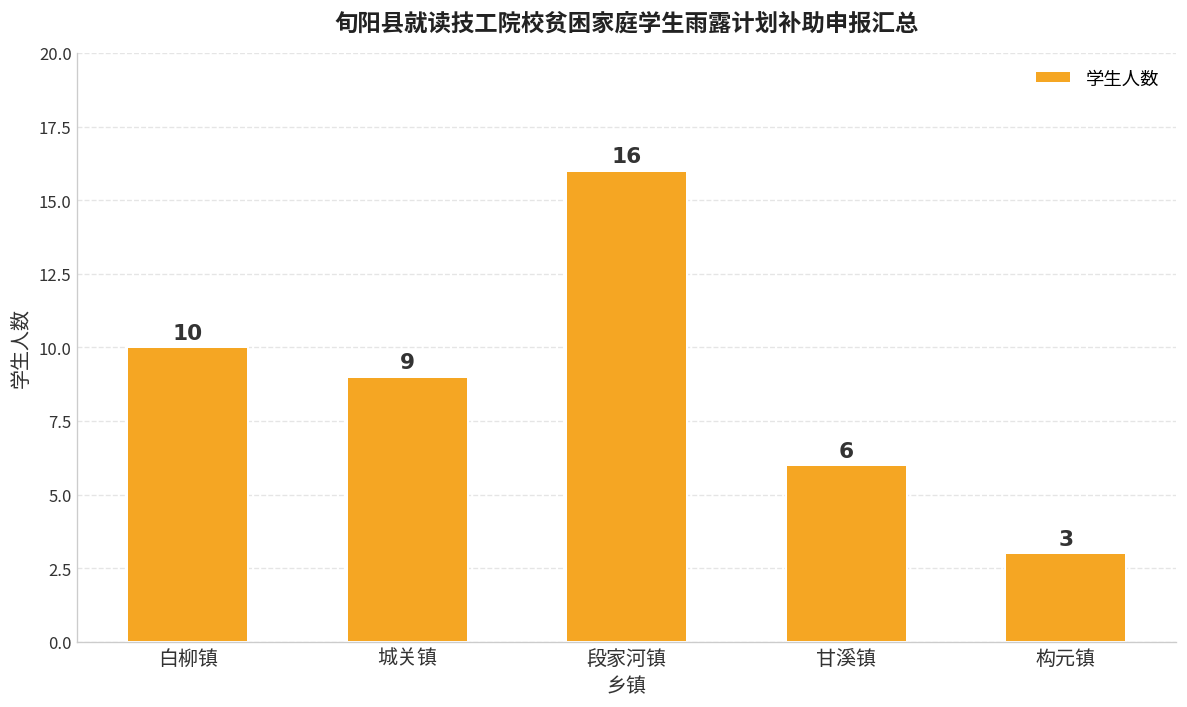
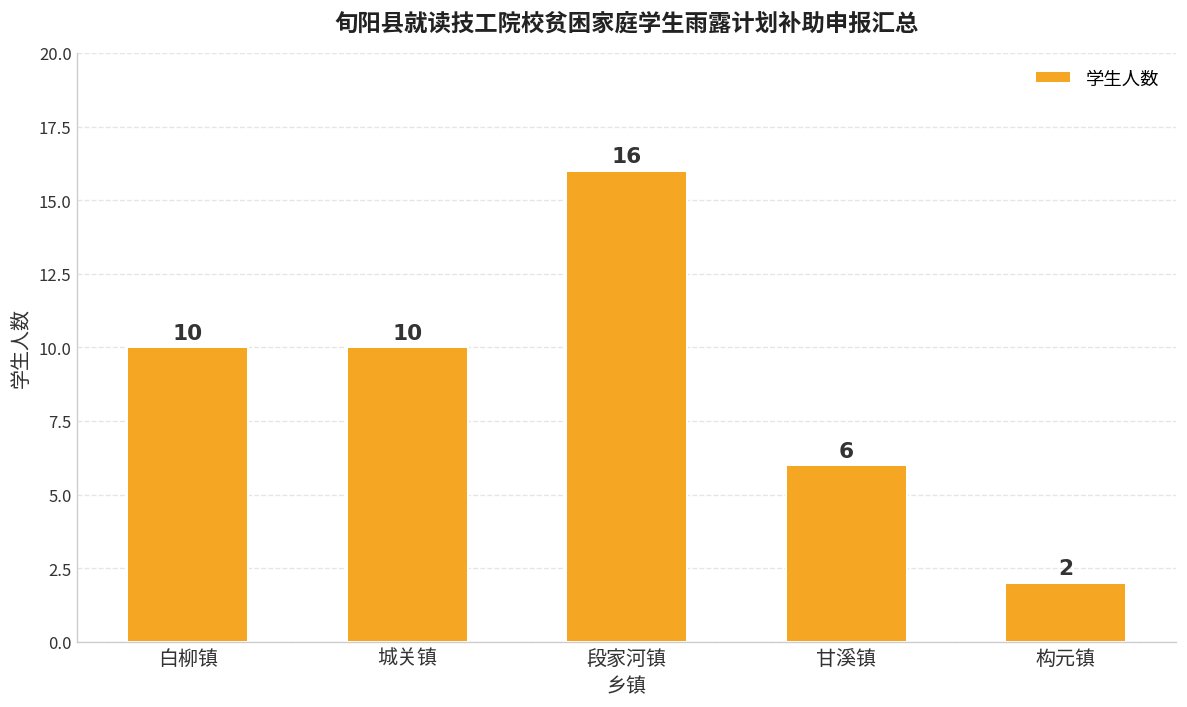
  {
    "白柳镇": 10,
-   "城关镇": 9,
+   "城关镇": 10,
    "段家河镇": 16,
    "甘溪镇": 6,
-   "构元镇": 3
+   "构元镇": 2
  }
